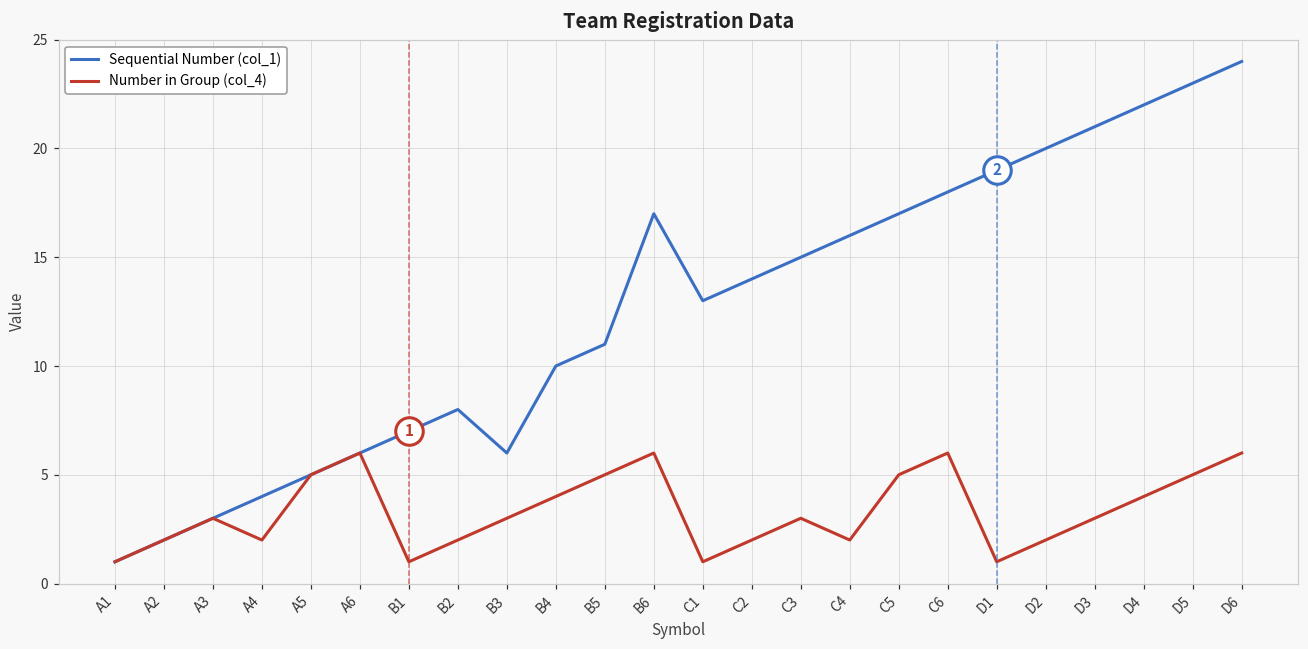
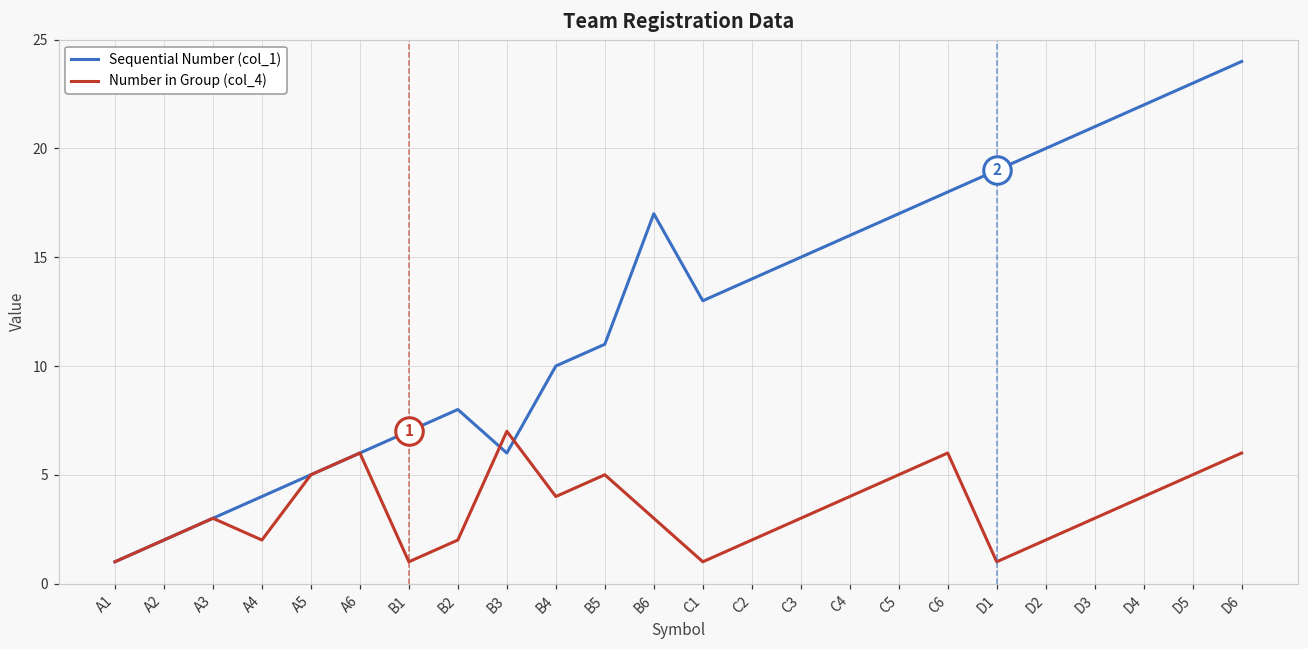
  {
    "Sequential Number (col_1)": {
      "A4": 4,
      "B2": 8,
      "B3": 6,
      "B4": 10,
      "B5": 11,
      "B6": 17,
      "C1": 13,
      "C2": 14,
      "C3": 15,
      "C4": 16,
      "C5": 17,
      "C6": 18,
      "D2": 20,
      "D3": 21,
      "D4": 22,
      "D5": 23,
      "D6": 24
    },
    "Number in Group (col_4)": {
      "A4": 2,
      "B1": 1,
      "B2": 2,
-     "B3": 3,
+     "B3": 7,
      "B4": 4,
      "B5": 5,
-     "B6": 6,
+     "B6": 3,
      "C1": 1,
      "C2": 2,
      "C3": 3,
-     "C4": 2,
+     "C4": 4,
      "C5": 5,
      "C6": 6,
      "D1": 1,
      "D2": 2,
      "D3": 3,
      "D4": 4,
      "D5": 5,
      "D6": 6
    }
  }
